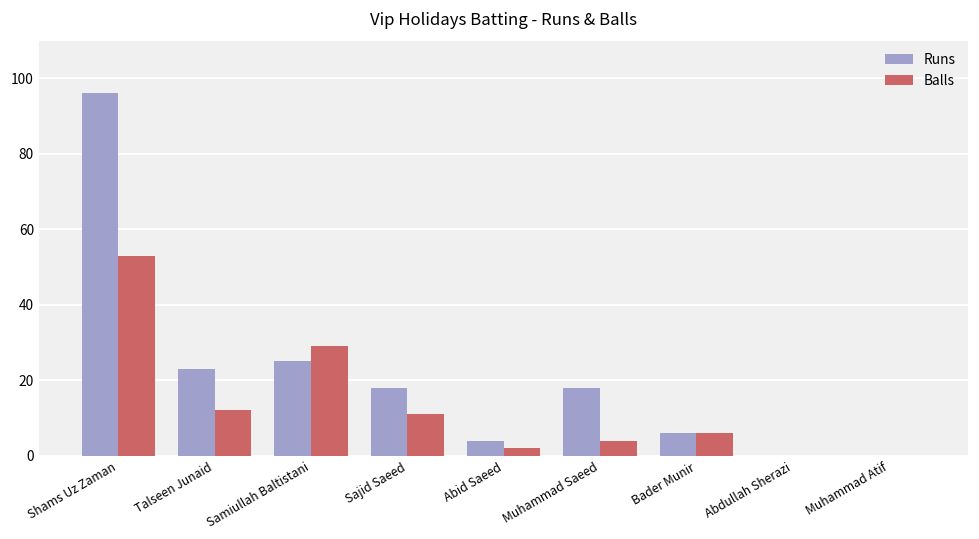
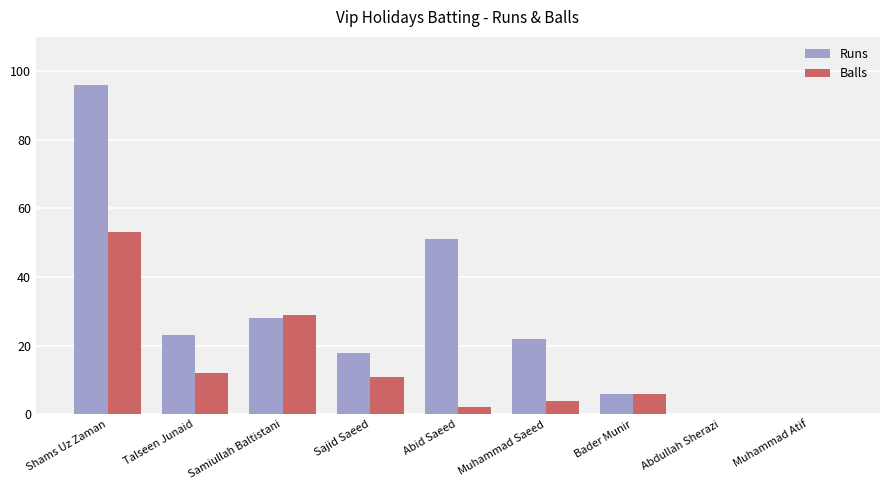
  {
    "Runs": {
      "Shams Uz Zaman": 96,
      "Talseen Junaid": 23,
-     "Samiullah Baltistani": 25,
+     "Samiullah Baltistani": 28,
      "Sajid Saeed": 18,
-     "Abid Saeed": 4,
-     "Muhammad Saeed": 18,
+     "Abid Saeed": 51,
+     "Muhammad Saeed": 22,
      "Bader Munir": 6,
      "Abdullah Sherazi": 0,
      "Muhammad Atif": 0
    },
    "Balls": {
      "Shams Uz Zaman": 53,
      "Talseen Junaid": 12,
      "Samiullah Baltistani": 29,
      "Sajid Saeed": 11,
      "Abid Saeed": 2,
      "Muhammad Saeed": 4,
      "Bader Munir": 6,
      "Abdullah Sherazi": 0,
      "Muhammad Atif": 0
    }
  }
